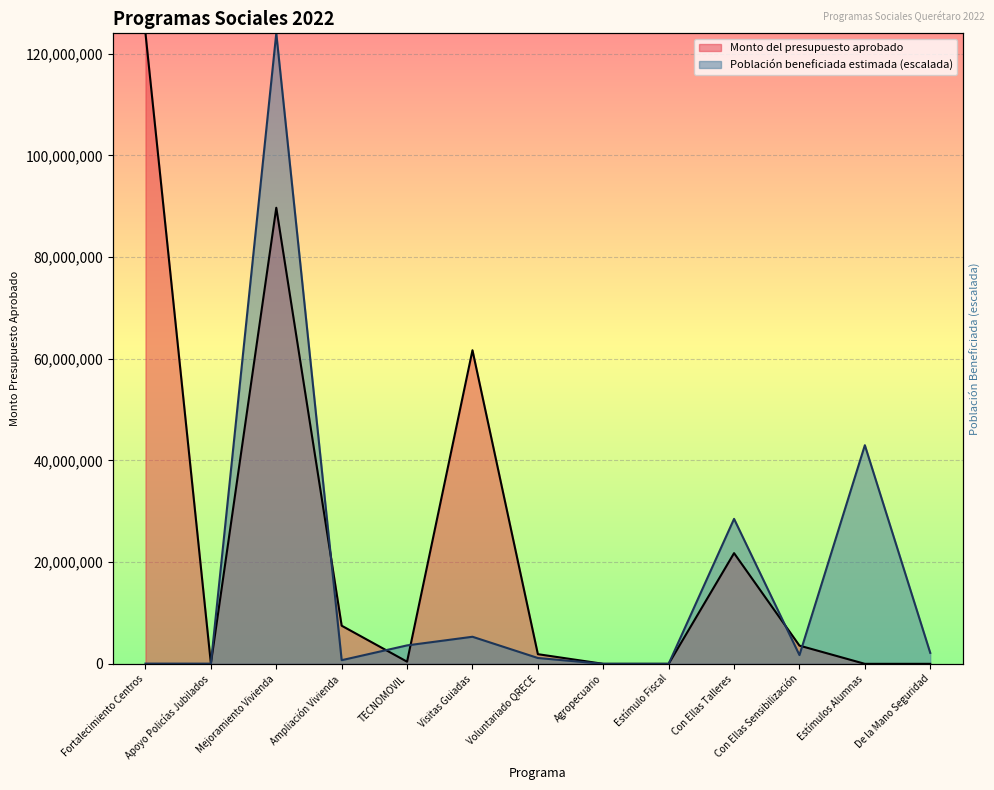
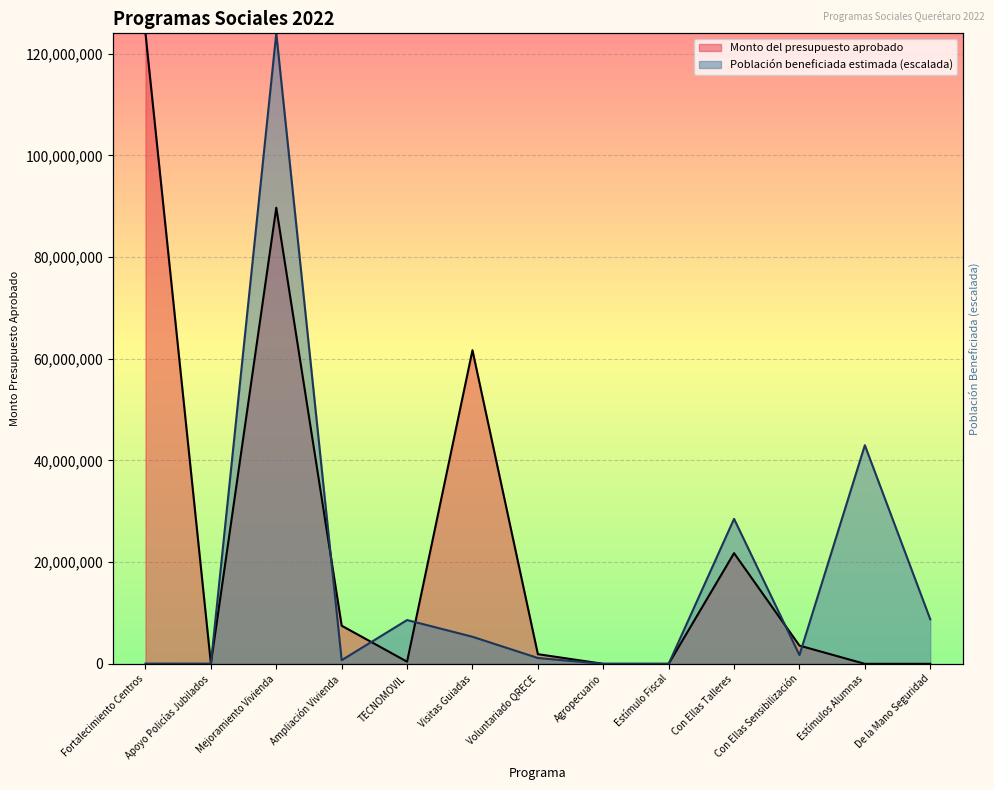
  {
    "Monto del presupuesto aprobado": {
      "Fortalecimiento Centros": "124,000,000",
      "Mejoramiento Vivienda": "90,000,000",
      "Ampliación Vivienda": "8,000,000",
      "TECNOMOVIL": "0",
      "Visitas Guiadas": "62,000,000",
      "Voluntariado QRECE": "2,000,000",
      "Con Ellas Talleres": "22,000,000",
      "Con Ellas Sensibilización": "4,000,000",
      "Estímulos Alumnas": "0",
      "De la Mano Seguridad": "0"
    },
    "Población beneficiada estimada (escalada)": {
      "Fortalecimiento Centros": "0",
      "Mejoramiento Vivienda": "124,000,000",
      "Ampliación Vivienda": "1,000,000",
-     "TECNOMOVIL": "4,000,000",
+     "TECNOMOVIL": "9,000,000",
      "Visitas Guiadas": "5,000,000",
      "Voluntariado QRECE": "1,000,000",
      "Con Ellas Talleres": "29,000,000",
      "Con Ellas Sensibilización": "2,000,000",
      "Estímulos Alumnas": "43,000,000",
-     "De la Mano Seguridad": "2,000,000"
+     "De la Mano Seguridad": "9,000,000"
    }
  }
